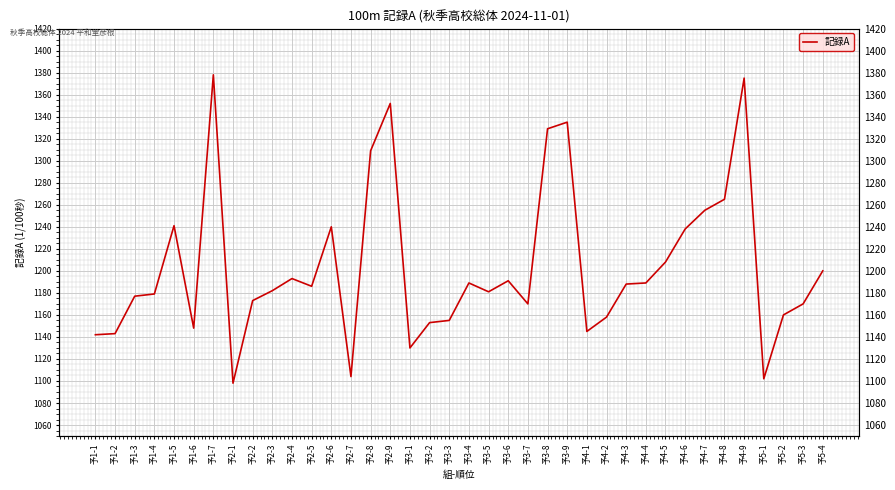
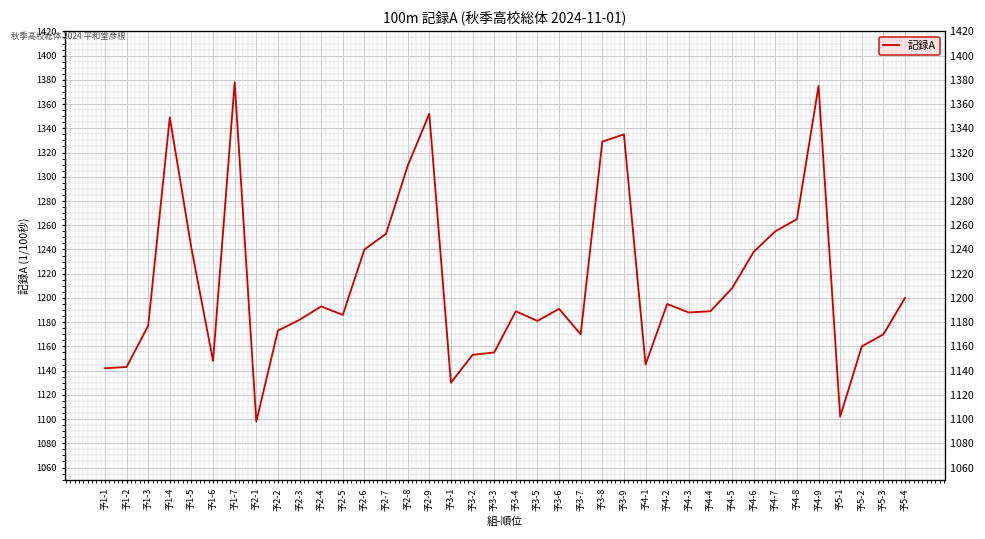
  {
    "予1-1": 1142,
    "予1-2": 1143,
    "予1-3": 1177,
-   "予1-4": 1179,
+   "予1-4": 1349,
    "予1-5": 1241,
    "予1-6": 1148,
    "予1-7": 1378,
    "予2-1": 1098,
    "予2-2": 1173,
    "予2-3": 1182,
    "予2-4": 1193,
    "予2-5": 1186,
    "予2-6": 1240,
-   "予2-7": 1104,
+   "予2-7": 1253,
    "予2-8": 1309,
    "予2-9": 1352,
    "予3-1": 1130,
    "予3-2": 1153,
    "予3-3": 1155,
    "予3-4": 1189,
    "予3-5": 1181,
    "予3-6": 1191,
    "予3-7": 1170,
    "予3-8": 1329,
    "予3-9": 1335,
    "予4-1": 1145,
-   "予4-2": 1158,
+   "予4-2": 1195,
    "予4-3": 1188,
    "予4-4": 1189,
    "予4-5": 1208,
    "予4-6": 1238,
    "予4-7": 1255,
    "予4-8": 1265,
    "予4-9": 1375,
    "予5-1": 1102,
    "予5-2": 1160,
    "予5-3": 1170,
    "予5-4": 1200
  }
